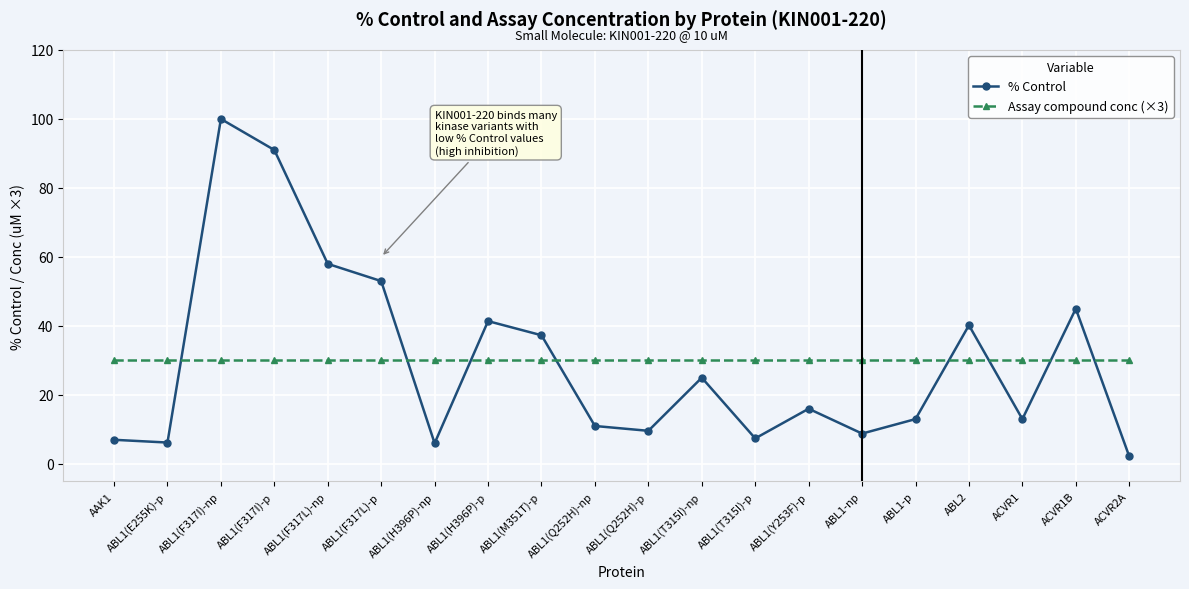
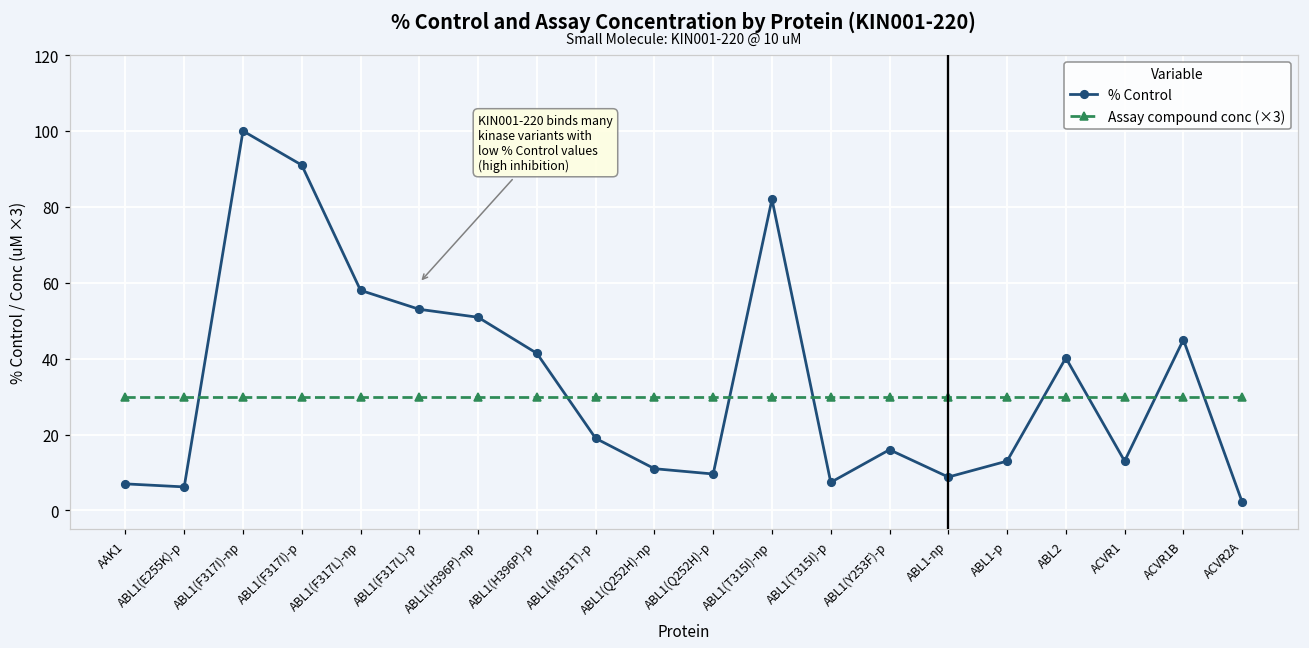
  {
    "% Control": {
      "AAK1": 7,
      "ABL1(E255K)-p": 6,
      "ABL1(F317I)-np": 100,
      "ABL1(F317I)-p": 91,
      "ABL1(F317L)-np": 58,
      "ABL1(F317L)-p": 53,
-     "ABL1(H396P)-np": 6,
+     "ABL1(H396P)-np": 51,
      "ABL1(H396P)-p": 41,
-     "ABL1(M351T)-p": 37,
+     "ABL1(M351T)-p": 19,
      "ABL1(Q252H)-np": 11,
      "ABL1(Q252H)-p": 10,
-     "ABL1(T315I)-np": 25,
+     "ABL1(T315I)-np": 82,
      "ABL1(T315I)-p": 7,
      "ABL1(Y253F)-p": 16,
      "ABL1-np": 9,
      "ABL1-p": 13,
      "ABL2": 40,
      "ACVR1": 13,
      "ACVR1B": 45,
      "ACVR2A": 2
    },
    "Assay compound conc (×3)": {
      "AAK1": 30,
      "ABL1(E255K)-p": 30,
      "ABL1(F317I)-np": 30,
      "ABL1(F317I)-p": 30,
      "ABL1(F317L)-np": 30,
      "ABL1(F317L)-p": 30,
      "ABL1(H396P)-np": 30,
      "ABL1(H396P)-p": 30,
      "ABL1(M351T)-p": 30,
      "ABL1(Q252H)-np": 30,
      "ABL1(Q252H)-p": 30,
      "ABL1(T315I)-np": 30,
      "ABL1(T315I)-p": 30,
      "ABL1(Y253F)-p": 30,
      "ABL1-np": 30,
      "ABL1-p": 30,
      "ABL2": 30,
      "ACVR1": 30,
      "ACVR1B": 30,
      "ACVR2A": 30
    }
  }
